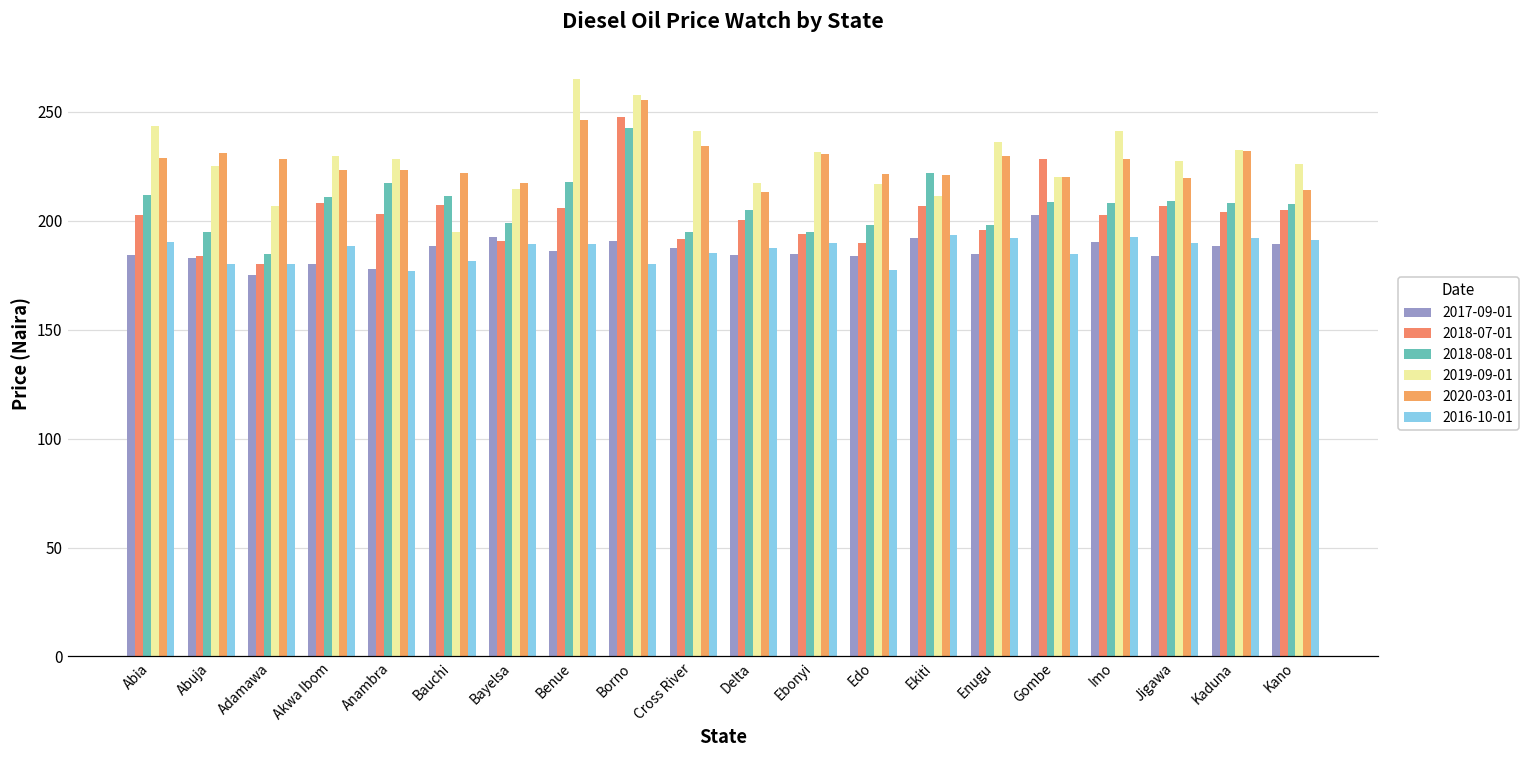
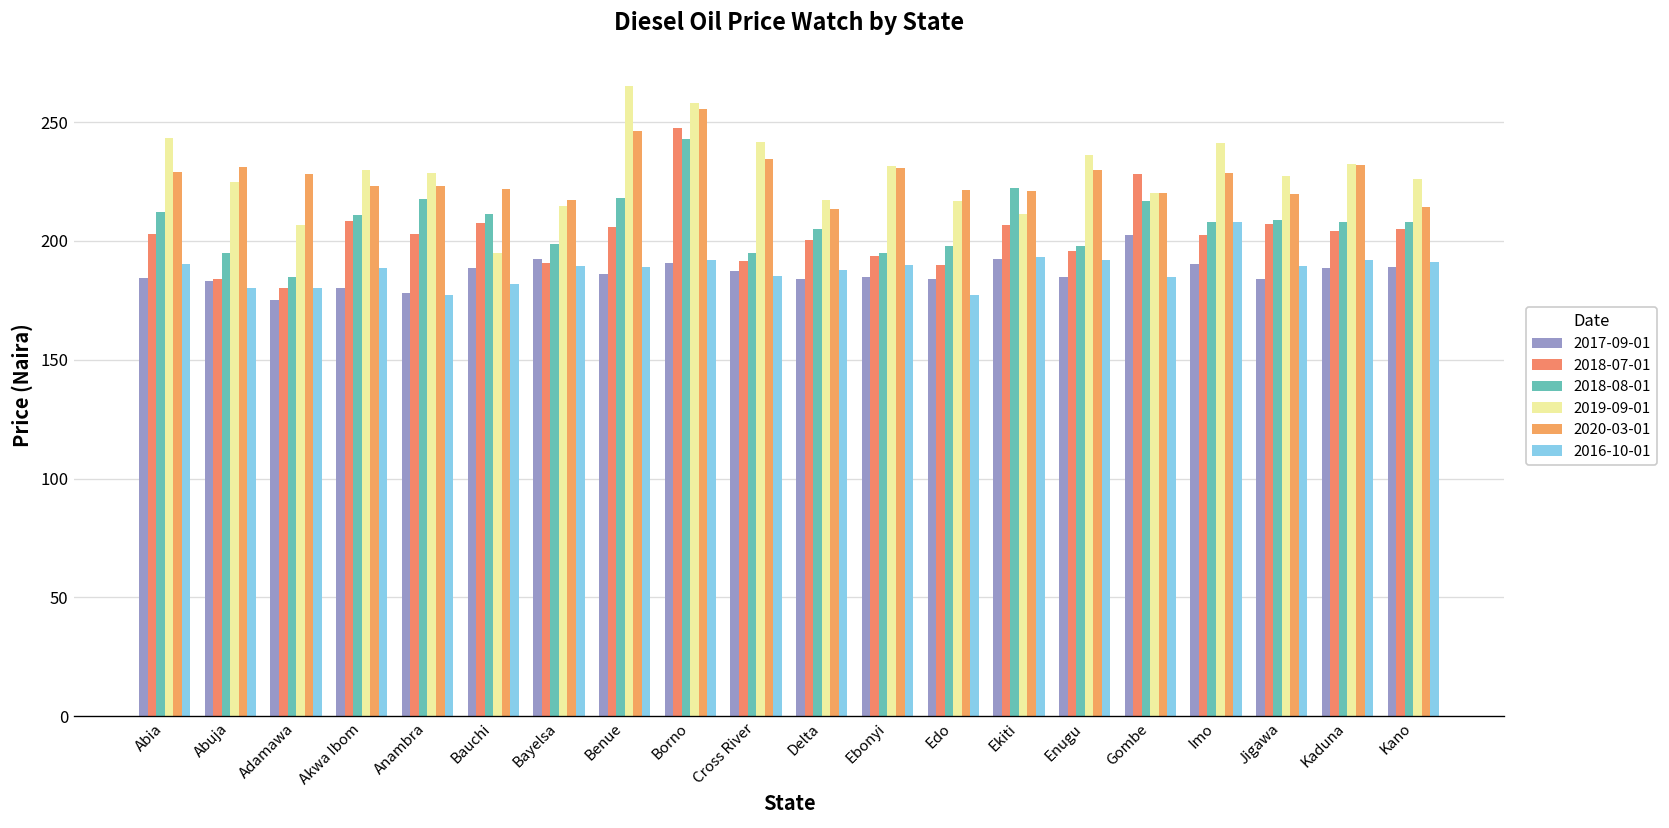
  {
    "2017-09-01": {
      "Abia": 184,
      "Abuja": 183,
      "Adamawa": 175,
      "Akwa Ibom": 180,
      "Anambra": 178,
      "Bauchi": 189,
      "Bayelsa": 193,
      "Benue": 186,
      "Borno": 191,
      "Cross River": 187,
      "Delta": 184,
      "Ebonyi": 185,
      "Edo": 184,
      "Ekiti": 192,
      "Enugu": 185,
      "Gombe": 203,
      "Imo": 190,
      "Jigawa": 184,
      "Kaduna": 189,
      "Kano": 189
    },
    "2018-08-01": {
      "Abia": 212,
      "Abuja": 195,
      "Adamawa": 185,
      "Akwa Ibom": 211,
      "Anambra": 218,
      "Bauchi": 211,
      "Bayelsa": 199,
      "Benue": 218,
      "Borno": 243,
      "Cross River": 195,
      "Delta": 205,
      "Ebonyi": 195,
      "Edo": 198,
      "Ekiti": 222,
      "Enugu": 198,
-     "Gombe": 209,
+     "Gombe": 217,
      "Imo": 208,
      "Jigawa": 209,
      "Kaduna": 208,
      "Kano": 208
    },
    "2019-09-01": {
      "Abia": 243,
      "Abuja": 225,
      "Adamawa": 207,
      "Akwa Ibom": 230,
      "Anambra": 228,
      "Bauchi": 195,
      "Bayelsa": 215,
      "Benue": 265,
      "Borno": 258,
      "Cross River": 241,
      "Delta": 217,
      "Ebonyi": 231,
      "Edo": 217,
      "Ekiti": 211,
      "Enugu": 236,
      "Gombe": 220,
      "Imo": 241,
      "Jigawa": 228,
      "Kaduna": 233,
      "Kano": 226
    },
    "2016-10-01": {
      "Abia": 190,
      "Abuja": 180,
      "Adamawa": 180,
      "Akwa Ibom": 189,
      "Anambra": 177,
      "Bauchi": 182,
      "Bayelsa": 190,
      "Benue": 189,
-     "Borno": 180,
+     "Borno": 192,
      "Cross River": 185,
      "Delta": 188,
      "Ebonyi": 190,
      "Edo": 177,
      "Ekiti": 193,
      "Enugu": 192,
      "Gombe": 185,
-     "Imo": 193,
+     "Imo": 208,
      "Jigawa": 190,
      "Kaduna": 192,
      "Kano": 191
    }
  }
